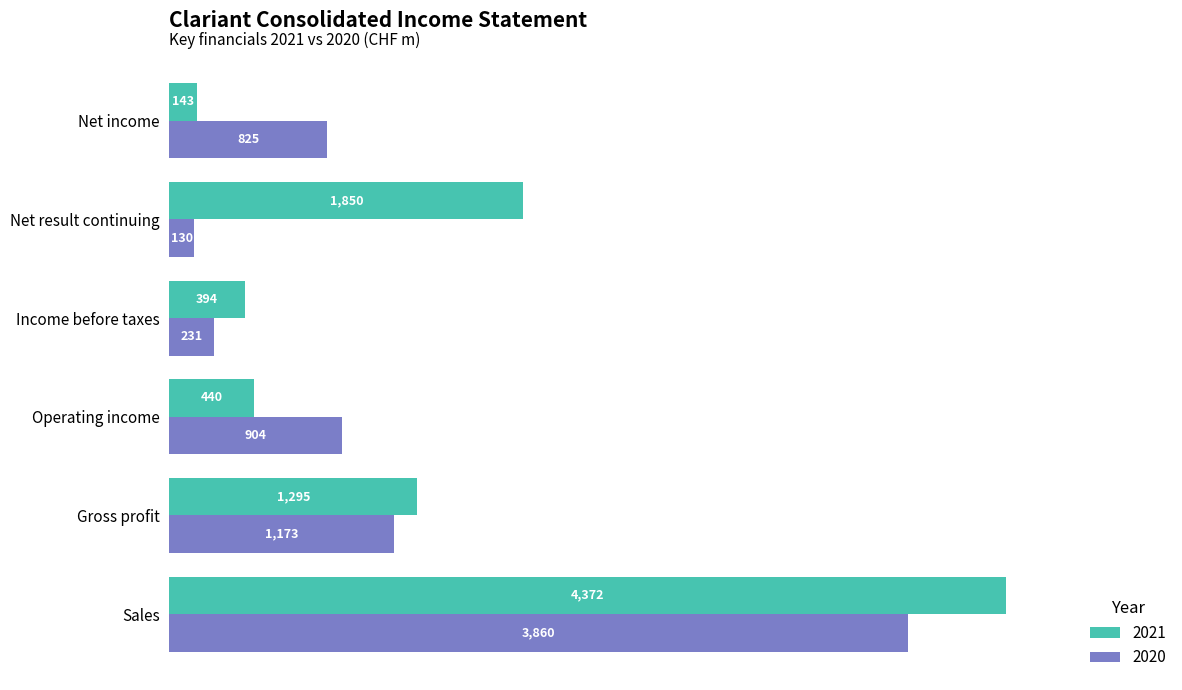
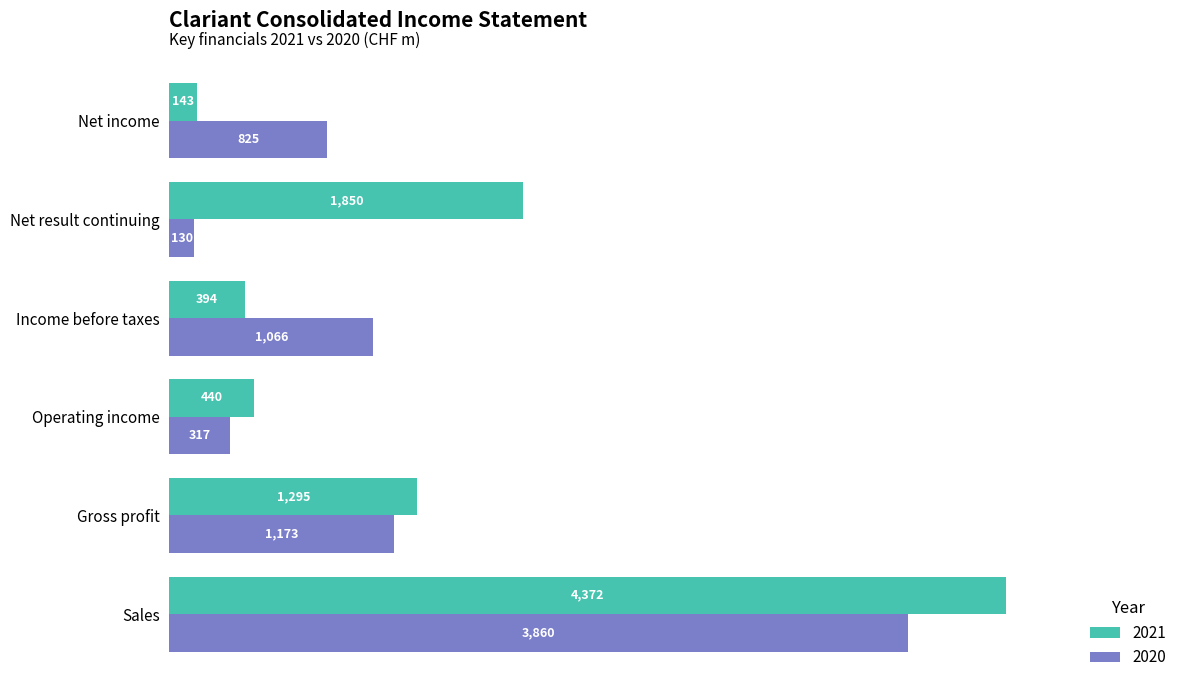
  {
    "2021": {
      "Net income": "143",
      "Net result continuing": "1,850",
      "Income before taxes": "394",
      "Operating income": "440",
      "Gross profit": "1,295",
      "Sales": "4,372"
    },
    "2020": {
      "Net income": "825",
      "Net result continuing": "130",
-     "Income before taxes": "231",
-     "Operating income": "904",
+     "Income before taxes": "1,066",
+     "Operating income": "317",
      "Gross profit": "1,173",
      "Sales": "3,860"
    }
  }
